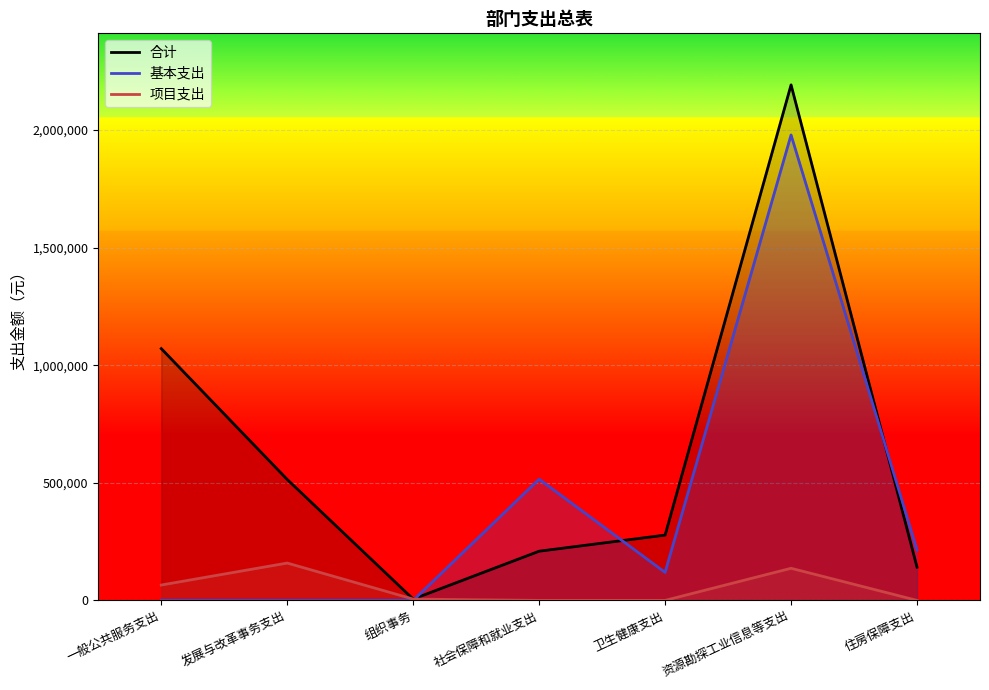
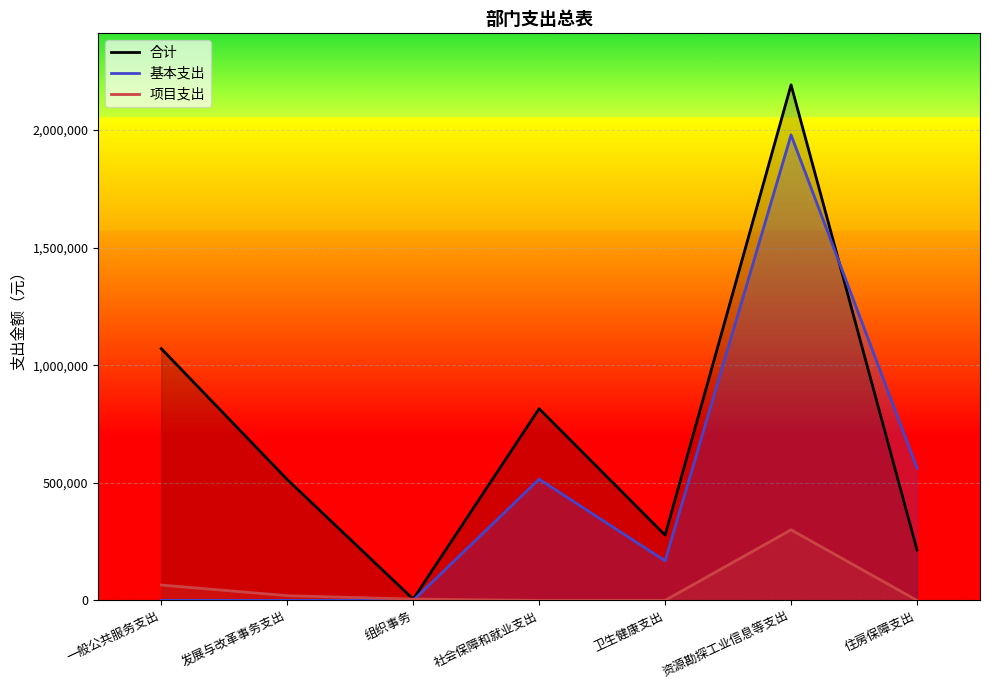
  {
    "合计": {
      "一般公共服务支出": "1,070,000",
      "发展与改革事务支出": "510,000",
-     "社会保障和就业支出": "210,000",
+     "社会保障和就业支出": "820,000",
      "卫生健康支出": "280,000",
      "资源勘探工业信息等支出": "2,190,000",
-     "住房保障支出": "140,000"
+     "住房保障支出": "210,000"
    },
    "基本支出": {
      "一般公共服务支出": "0",
      "发展与改革事务支出": "0",
      "社会保障和就业支出": "520,000",
-     "卫生健康支出": "120,000",
+     "卫生健康支出": "170,000",
      "资源勘探工业信息等支出": "1,980,000",
-     "住房保障支出": "210,000"
+     "住房保障支出": "560,000"
    },
    "项目支出": {
      "一般公共服务支出": "70,000",
-     "发展与改革事务支出": "160,000",
+     "发展与改革事务支出": "20,000",
      "社会保障和就业支出": "0",
      "卫生健康支出": "0",
-     "资源勘探工业信息等支出": "140,000",
+     "资源勘探工业信息等支出": "300,000",
      "住房保障支出": "0"
    }
  }
